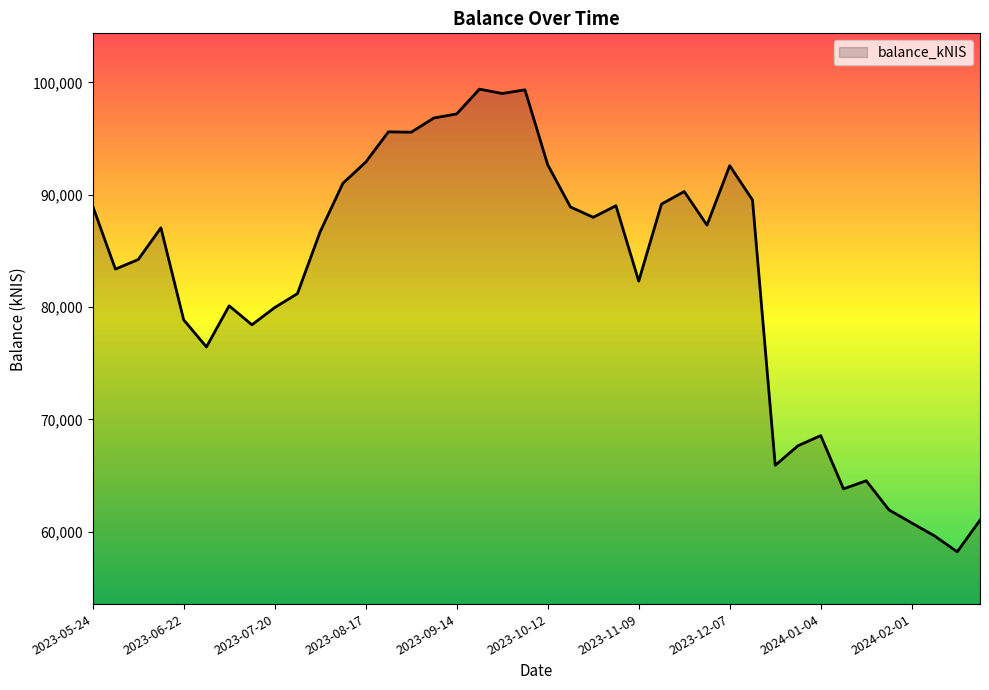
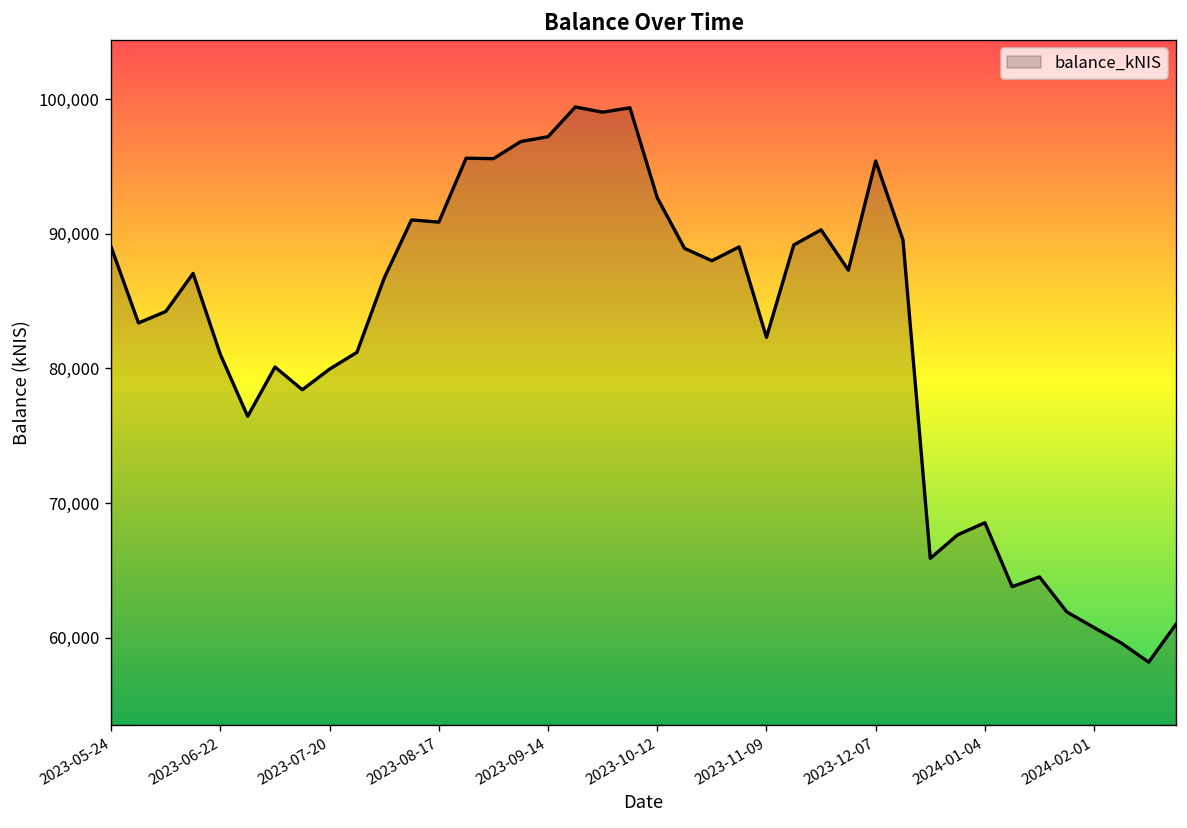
  {
    "2023-05-24": "89,000",
-   "2023-06-22": "78,900",
+   "2023-06-22": "81,000",
    "2023-07-20": "80,000",
-   "2023-08-17": "92,900",
+   "2023-08-17": "90,900",
    "2023-09-14": "97,200",
    "2023-10-12": "92,700",
    "2023-11-09": "82,300",
-   "2023-12-07": "92,600",
+   "2023-12-07": "95,400",
    "2024-01-04": "68,500",
    "2024-02-01": "60,800"
  }
